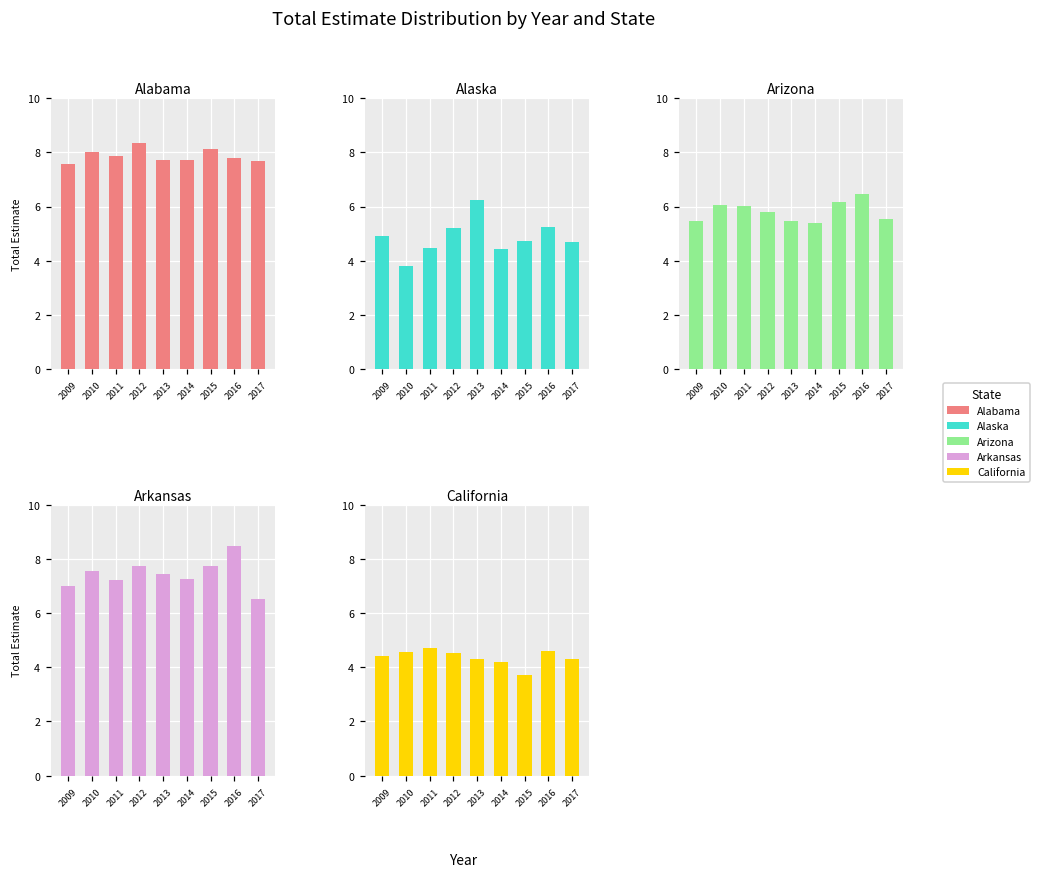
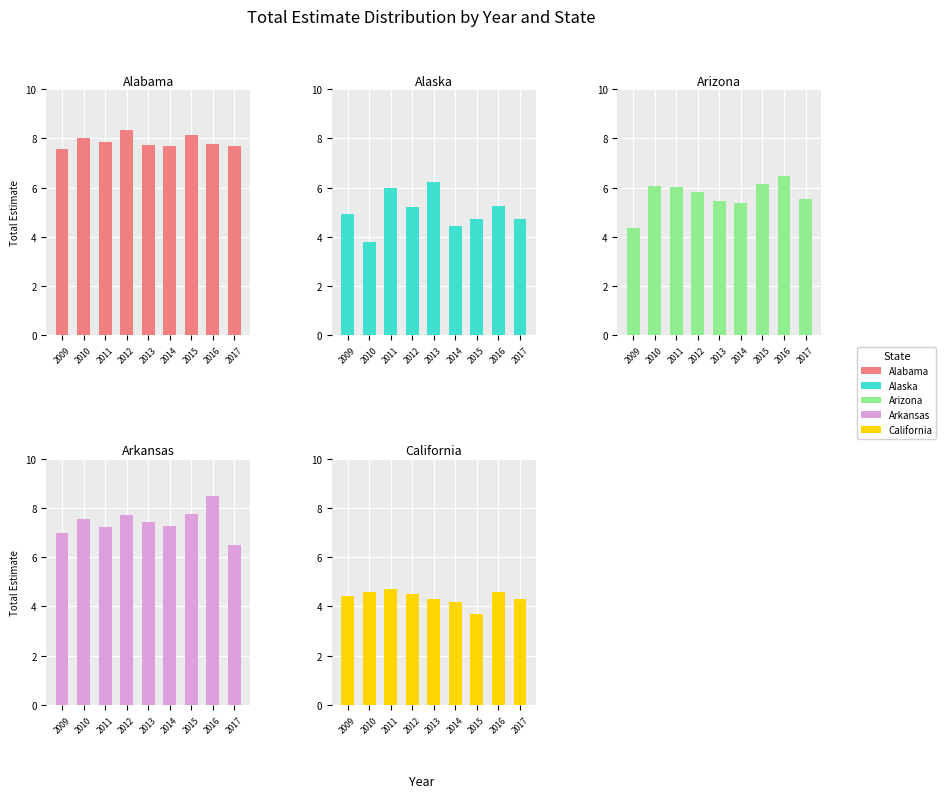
  {
    "Alabama": {
      "2009": 7.6,
      "2010": 8.0,
      "2011": 7.9,
      "2012": 8.3,
      "2013": 7.7,
      "2014": 7.7,
      "2015": 8.1,
      "2016": 7.8,
      "2017": 7.7
    },
    "Alaska": {
      "2009": 4.9,
      "2010": 3.8,
-     "2011": 4.5,
+     "2011": 6.0,
      "2012": 5.2,
      "2013": 6.2,
      "2014": 4.4,
      "2015": 4.7,
      "2016": 5.3,
      "2017": 4.7
    },
    "Arizona": {
-     "2009": 5.5,
+     "2009": 4.4,
      "2010": 6.1,
      "2011": 6.0,
      "2012": 5.8,
      "2013": 5.5,
      "2014": 5.4,
      "2015": 6.2,
      "2016": 6.5,
      "2017": 5.5
    },
    "Arkansas": {
      "2009": 7.0,
      "2010": 7.6,
      "2011": 7.2,
      "2012": 7.7,
      "2013": 7.4,
      "2014": 7.2,
      "2015": 7.7,
      "2016": 8.5,
      "2017": 6.5
    },
    "California": {
      "2009": 4.4,
      "2010": 4.6,
      "2011": 4.7,
      "2012": 4.5,
      "2013": 4.3,
      "2014": 4.2,
      "2015": 3.7,
      "2016": 4.6,
      "2017": 4.3
    }
  }
